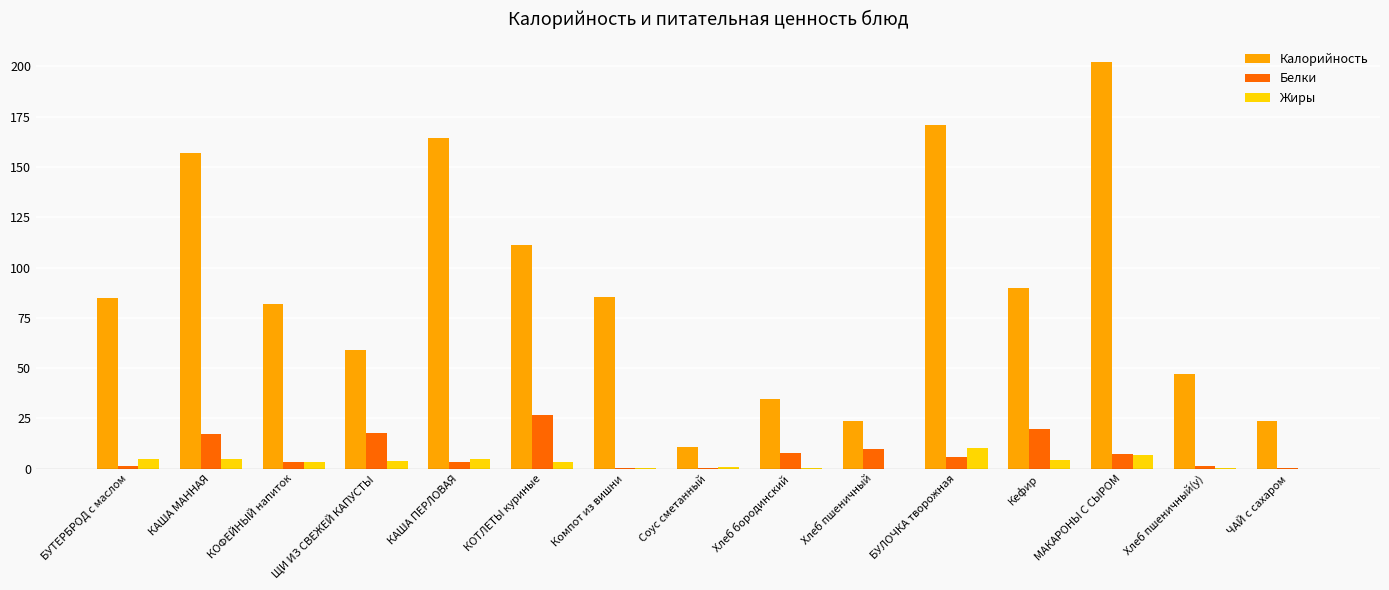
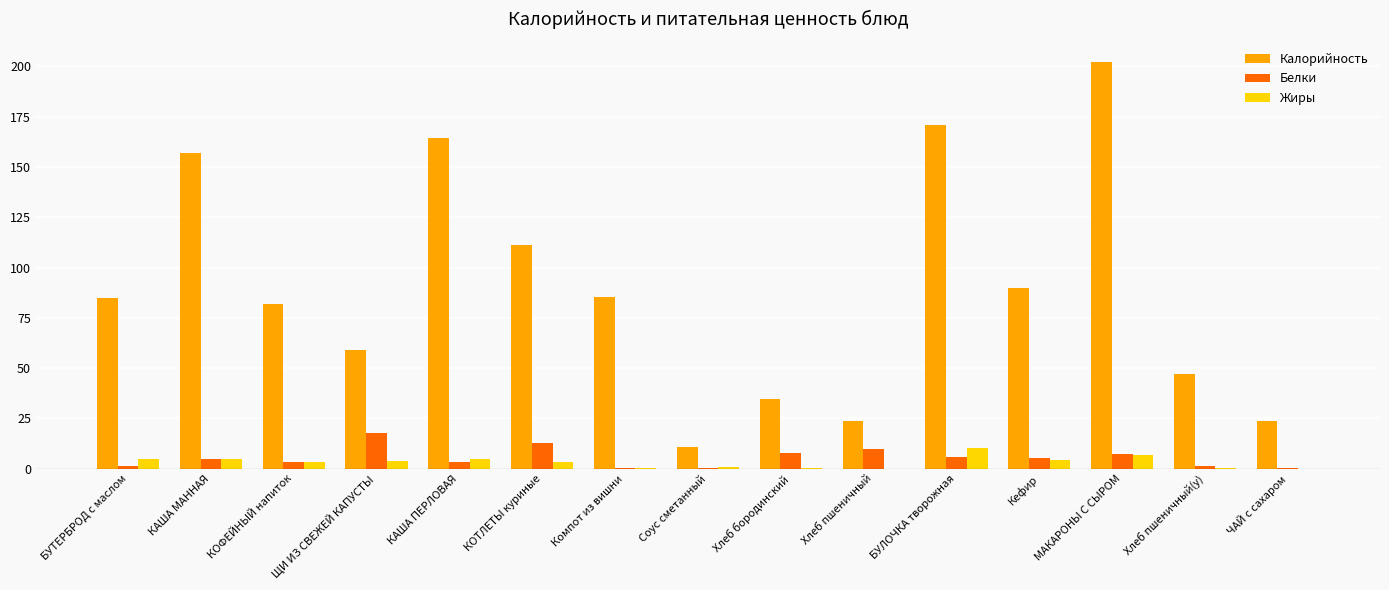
  {
    "Белки": {
      "БУТЕРБРОД с маслом": 2,
-     "КАША МАННАЯ": 17,
+     "КАША МАННАЯ": 5,
      "КОФЕЙНЫЙ напиток": 3,
      "ЩИ ИЗ СВЕЖЕЙ КАПУСТЫ": 18,
      "КАША ПЕРЛОВАЯ": 4,
-     "КОТЛЕТЫ куриные": 26,
+     "КОТЛЕТЫ куриные": 13,
      "Хлеб бородинский": 8,
      "Хлеб пшеничный": 10,
      "БУЛОЧКА творожная": 6,
-     "Кефир": 20,
+     "Кефир": 5,
      "МАКАРОНЫ С СЫРОМ": 7,
      "Хлеб пшеничный(у)": 2
    }
  }
